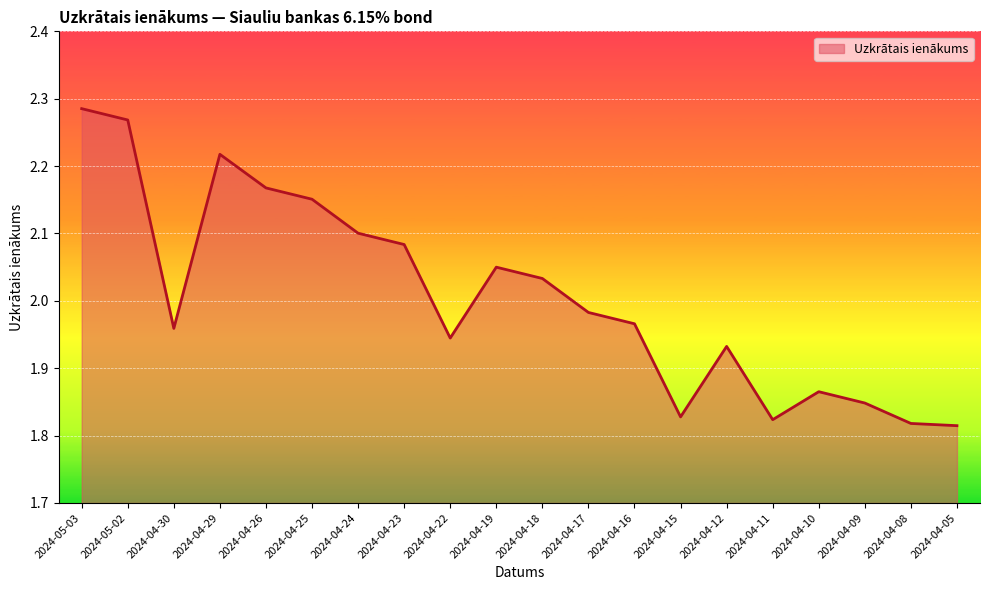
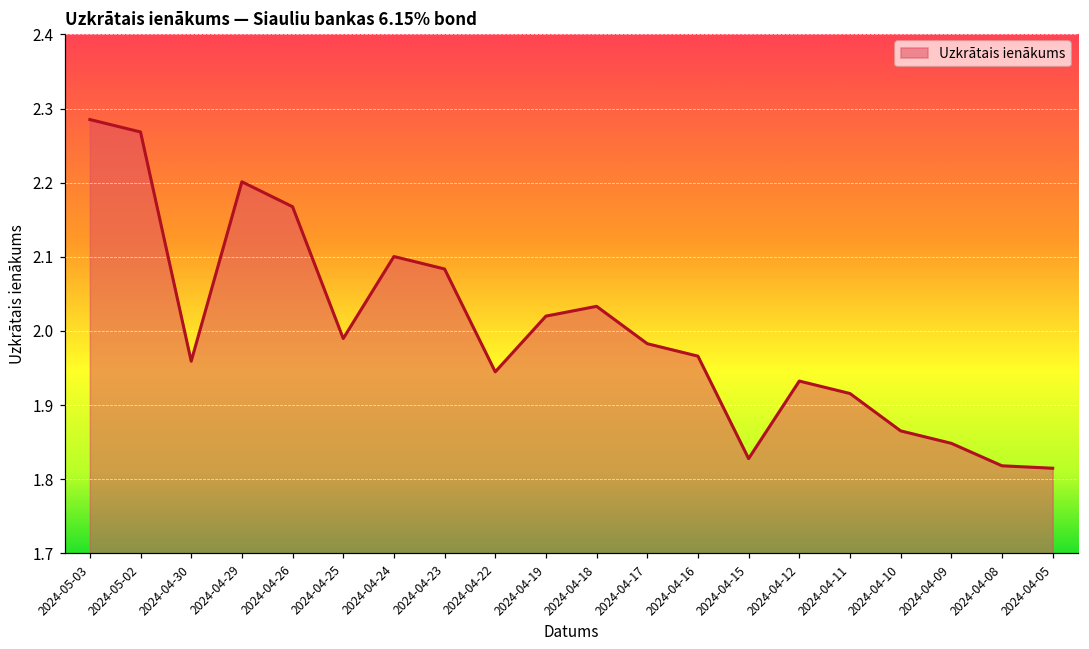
  {
    "2024-05-03": 2.29,
    "2024-05-02": 2.27,
    "2024-04-30": 1.96,
-   "2024-04-29": 2.22,
+   "2024-04-29": 2.20,
    "2024-04-26": 2.17,
-   "2024-04-25": 2.15,
+   "2024-04-25": 1.99,
    "2024-04-24": 2.10,
    "2024-04-23": 2.08,
    "2024-04-22": 1.94,
-   "2024-04-19": 2.05,
+   "2024-04-19": 2.02,
    "2024-04-18": 2.03,
    "2024-04-17": 1.98,
    "2024-04-16": 1.97,
    "2024-04-15": 1.83,
    "2024-04-12": 1.93,
-   "2024-04-11": 1.82,
+   "2024-04-11": 1.92,
    "2024-04-10": 1.87,
    "2024-04-09": 1.85,
    "2024-04-08": 1.82,
    "2024-04-05": 1.81
  }
